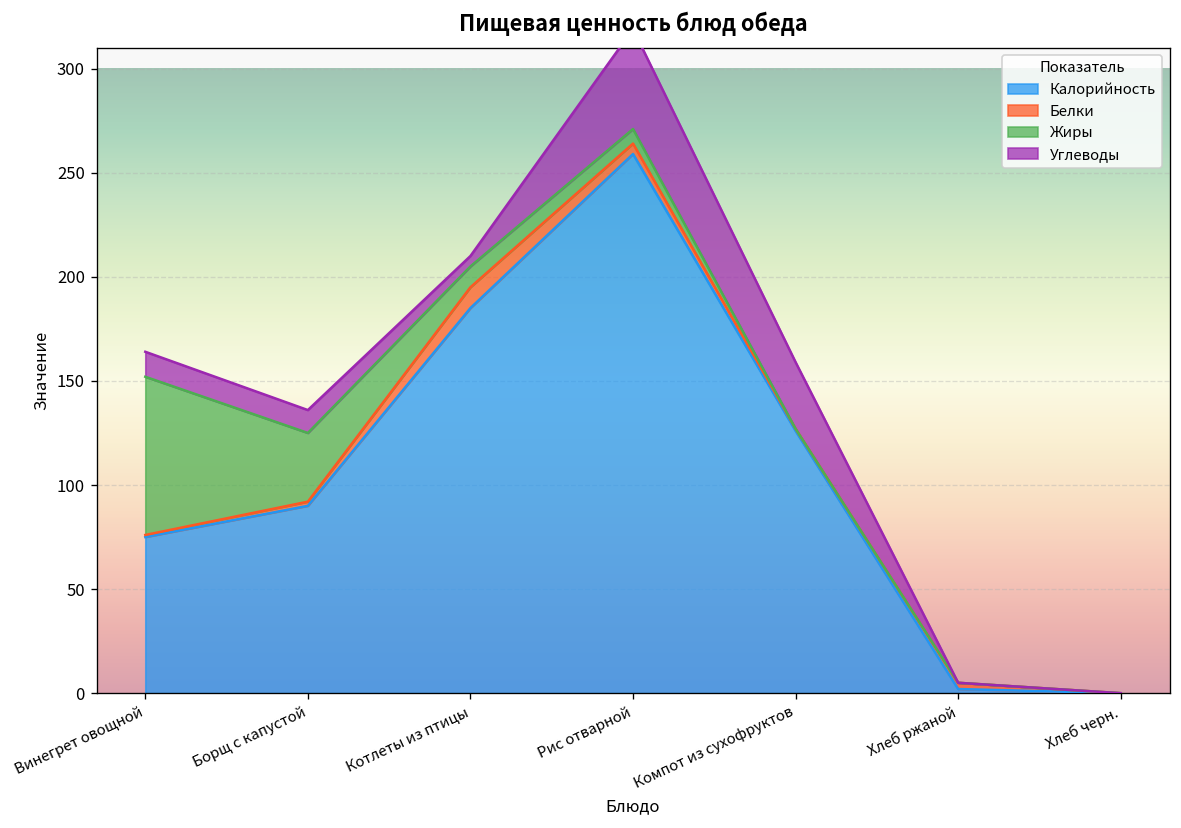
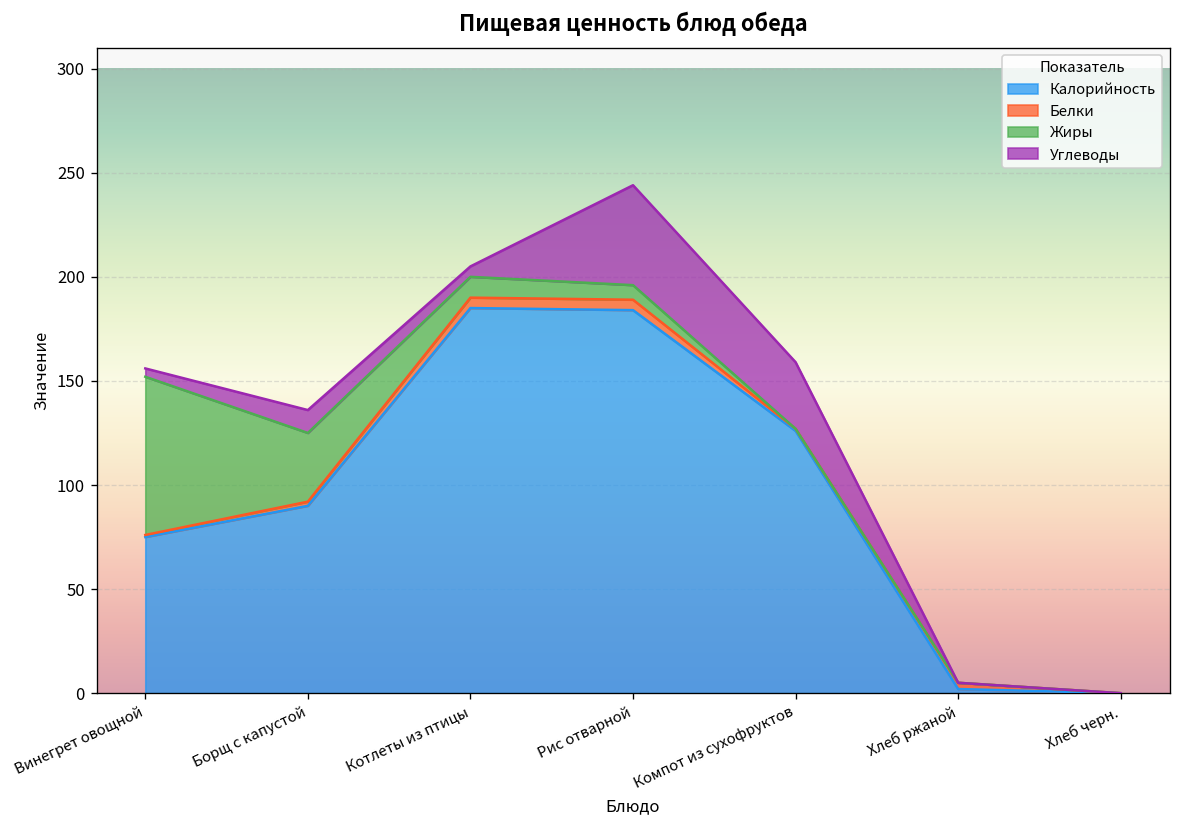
  {
    "Калорийность": {
      "Борщ с капустой": 90,
      "Котлеты из птицы": 185,
-     "Рис отварной": 259,
+     "Рис отварной": 184,
      "Хлеб ржаной": 2
    },
    "Белки": {
      "Борщ с капустой": 2,
-     "Котлеты из птицы": 10,
+     "Котлеты из птицы": 5,
      "Рис отварной": 5
    },
    "Жиры": {
      "Винегрет овощной": 76,
      "Борщ с капустой": 33,
      "Котлеты из птицы": 10,
      "Рис отварной": 7
    },
    "Углеводы": {
-     "Винегрет овощной": 12,
+     "Винегрет овощной": 4,
      "Борщ с капустой": 11,
      "Котлеты из птицы": 5,
      "Компот из сухофруктов": 32
    }
  }
